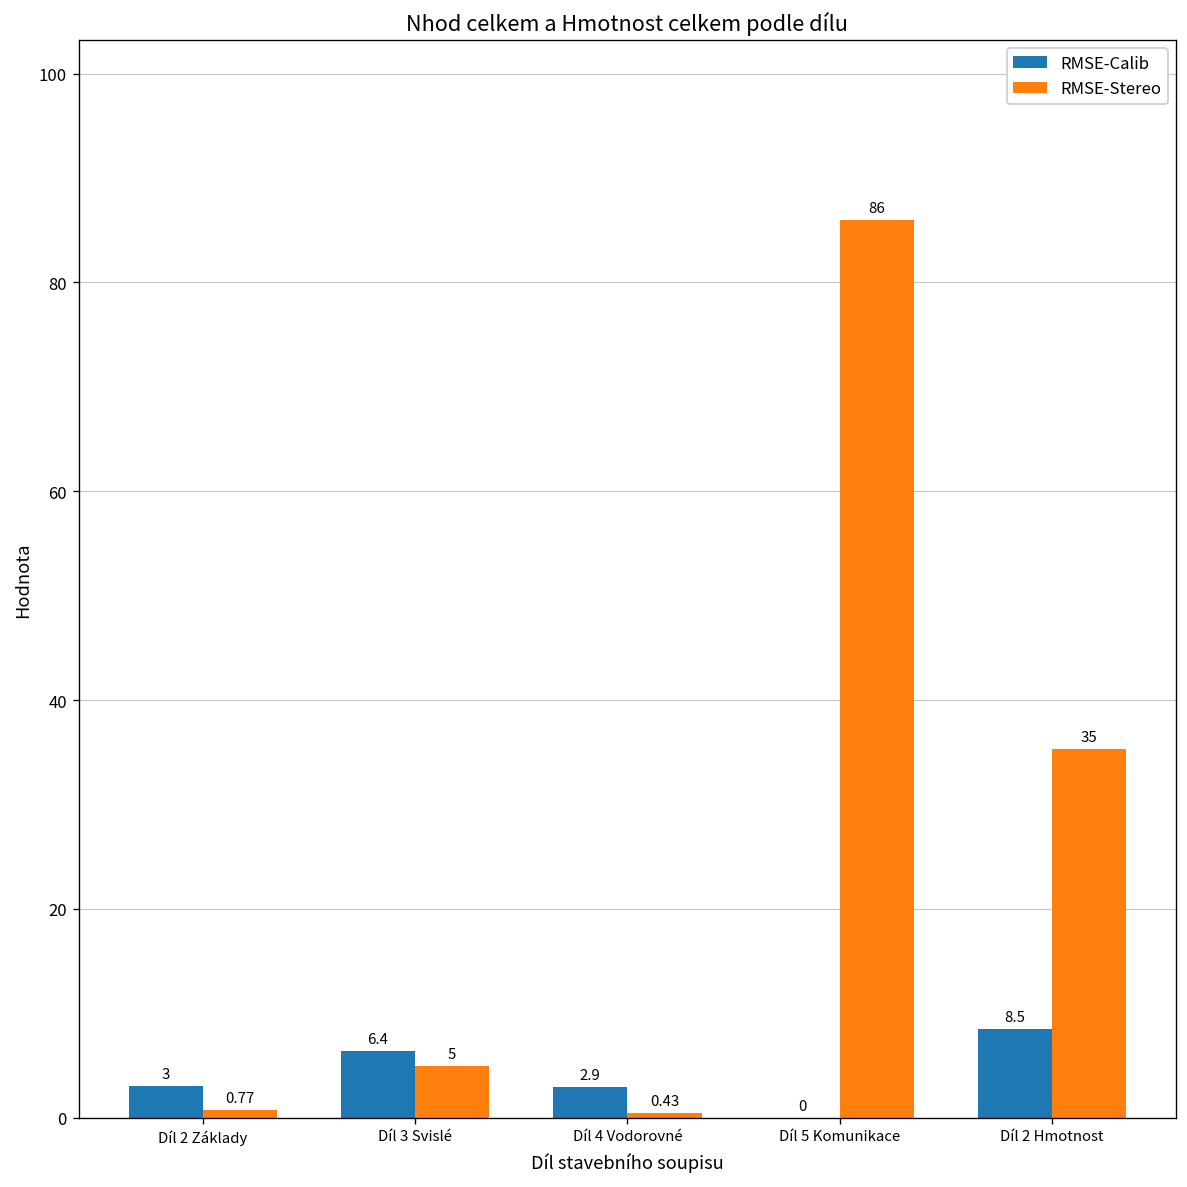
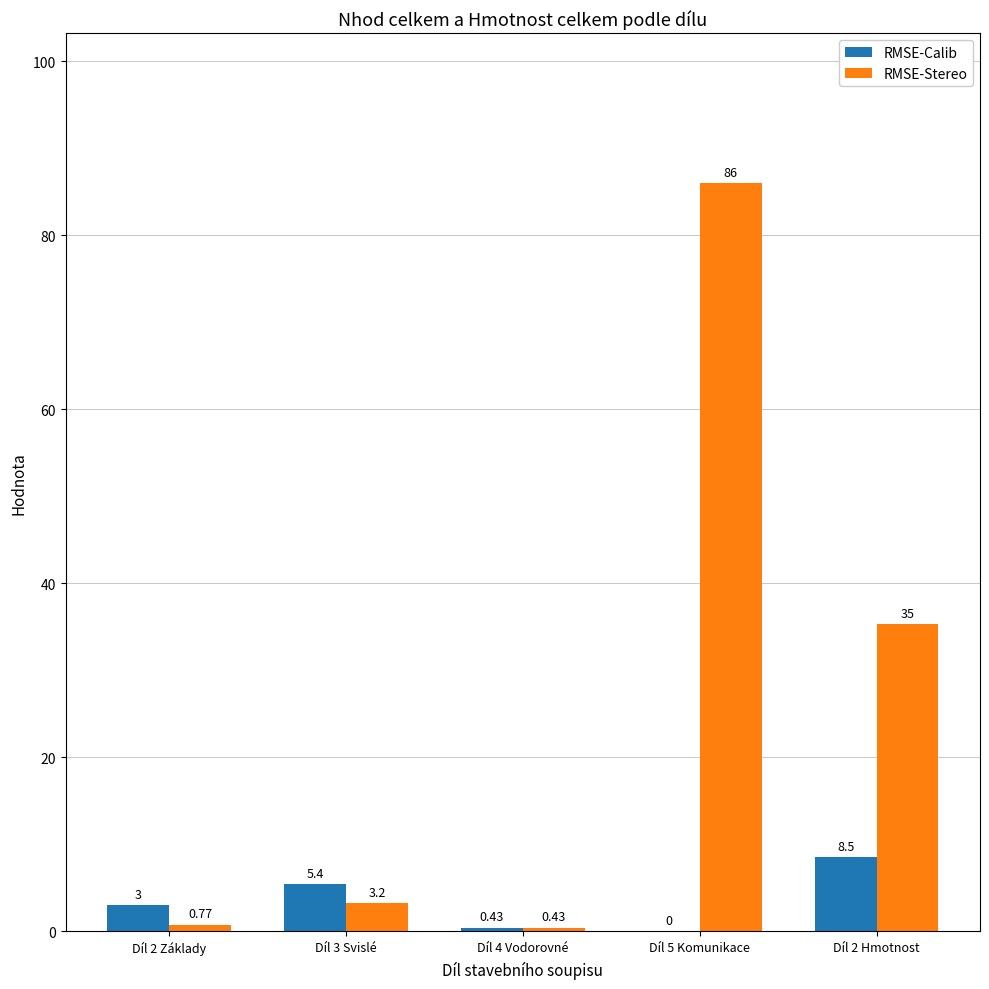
  {
    "RMSE-Calib": {
      "Díl 2 Základy": 3,
-     "Díl 3 Svislé": 6.4,
-     "Díl 4 Vodorovné": 2.9,
+     "Díl 3 Svislé": 5.4,
+     "Díl 4 Vodorovné": 0.43,
      "Díl 5 Komunikace": 0,
      "Díl 2 Hmotnost": 8.5
    },
    "RMSE-Stereo": {
      "Díl 2 Základy": 0.77,
-     "Díl 3 Svislé": 5,
+     "Díl 3 Svislé": 3.2,
      "Díl 4 Vodorovné": 0.43,
      "Díl 5 Komunikace": 86,
      "Díl 2 Hmotnost": 35
    }
  }
